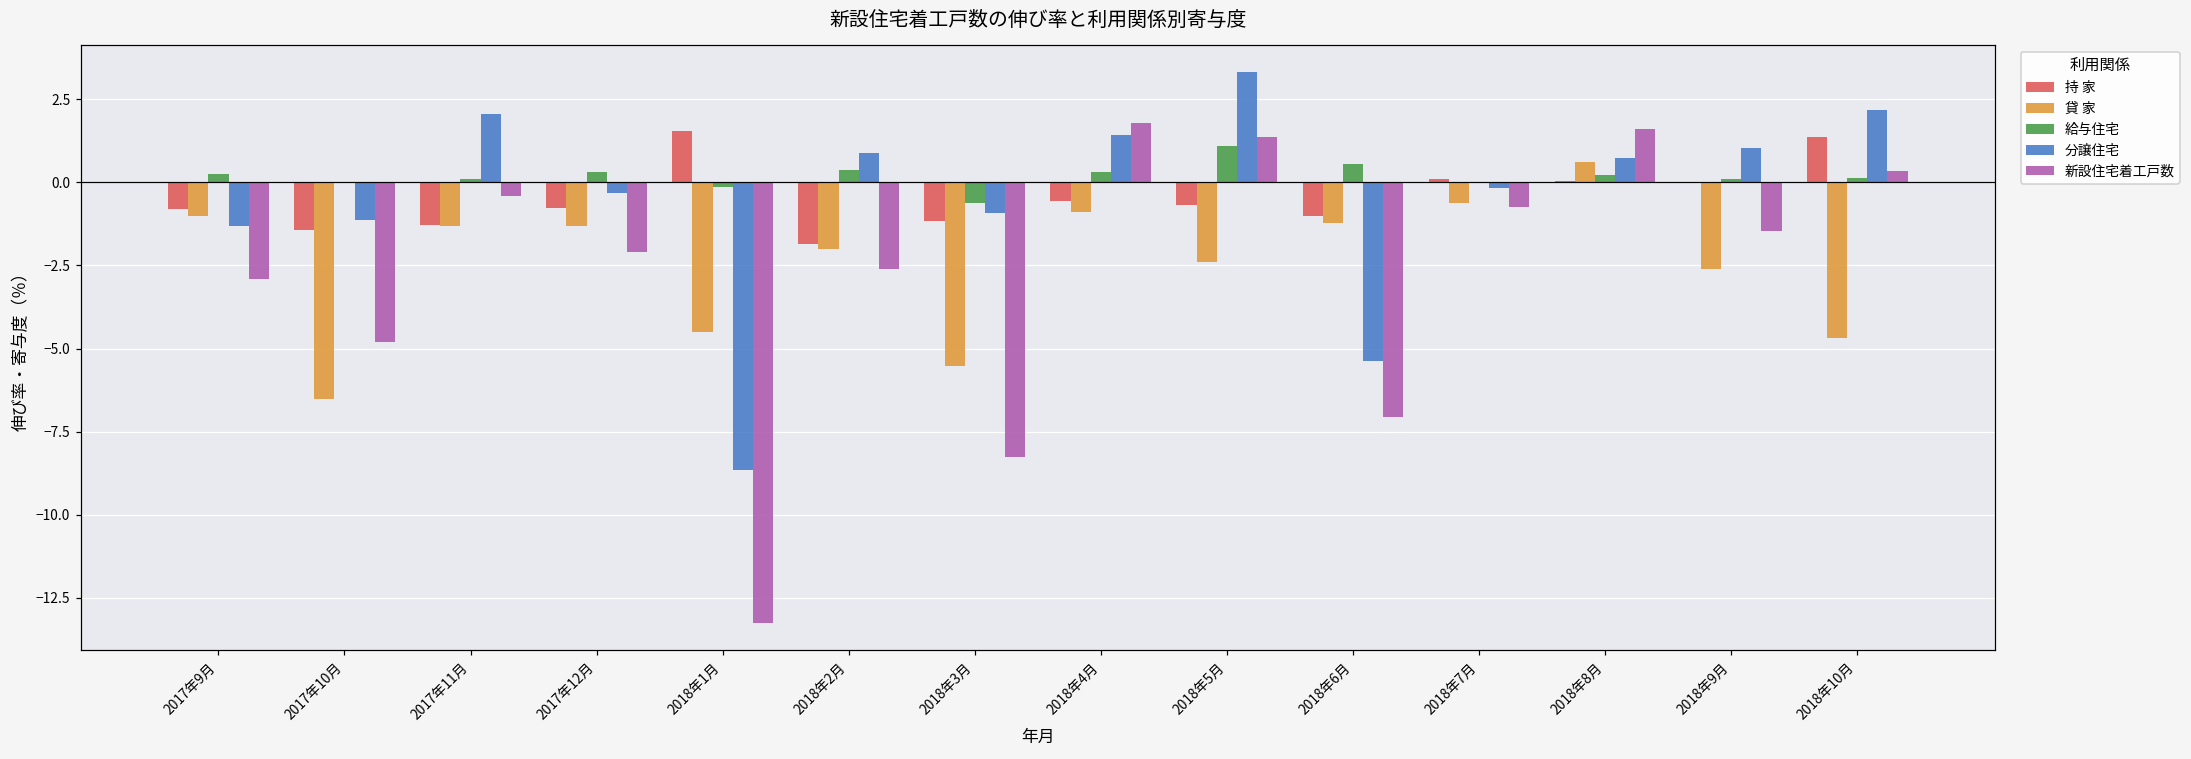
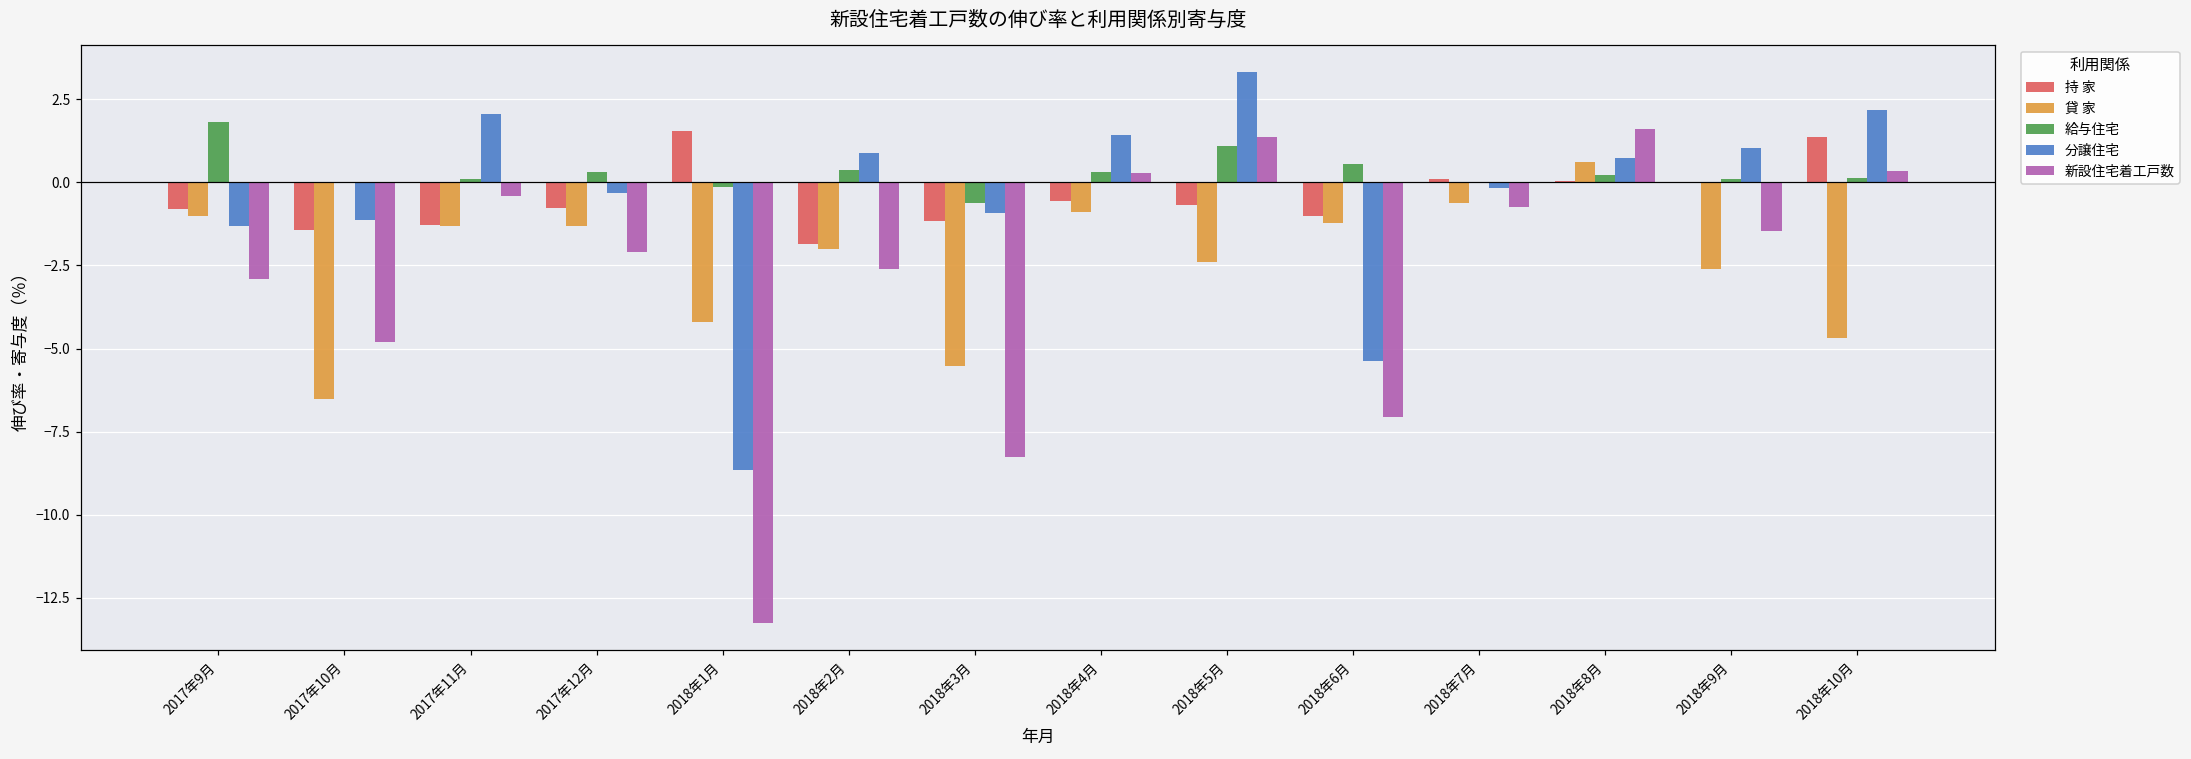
  {
    "持 家": {
      "2017年9月": -0.8,
      "2017年10月": -1.4,
      "2017年11月": -1.3,
      "2017年12月": -0.8,
      "2018年1月": 1.6,
      "2018年2月": -1.8,
      "2018年3月": -1.2,
      "2018年4月": -0.6,
      "2018年5月": -0.7,
      "2018年6月": -1.0,
      "2018年7月": 0.1,
      "2018年10月": 1.4
    },
    "貸 家": {
      "2017年9月": -1.0,
      "2017年10月": -6.5,
      "2017年11月": -1.3,
      "2017年12月": -1.3,
-     "2018年1月": -4.5,
+     "2018年1月": -4.2,
      "2018年2月": -2.0,
      "2018年3月": -5.5,
      "2018年4月": -0.9,
      "2018年5月": -2.4,
      "2018年6月": -1.2,
      "2018年7月": -0.6,
      "2018年8月": 0.6,
      "2018年9月": -2.6,
      "2018年10月": -4.7
    },
    "給与住宅": {
-     "2017年9月": 0.2,
+     "2017年9月": 1.8,
      "2017年11月": 0.1,
      "2017年12月": 0.3,
      "2018年1月": -0.2,
      "2018年2月": 0.4,
      "2018年3月": -0.6,
      "2018年4月": 0.3,
      "2018年5月": 1.1,
      "2018年6月": 0.6,
      "2018年8月": 0.2,
      "2018年9月": 0.1,
      "2018年10月": 0.1
    },
    "分譲住宅": {
      "2017年9月": -1.3,
      "2017年10月": -1.1,
      "2017年11月": 2.1,
      "2017年12月": -0.3,
      "2018年1月": -8.6,
      "2018年2月": 0.9,
      "2018年3月": -0.9,
      "2018年4月": 1.4,
      "2018年5月": 3.3,
      "2018年6月": -5.4,
      "2018年7月": -0.2,
      "2018年8月": 0.7,
      "2018年9月": 1.0,
      "2018年10月": 2.2
    },
    "新設住宅着工戸数": {
      "2017年9月": -2.9,
      "2017年10月": -4.8,
      "2017年11月": -0.4,
      "2017年12月": -2.1,
      "2018年1月": -13.2,
      "2018年2月": -2.6,
      "2018年3月": -8.3,
-     "2018年4月": 1.8,
+     "2018年4月": 0.3,
      "2018年5月": 1.3,
      "2018年6月": -7.1,
      "2018年7月": -0.7,
      "2018年8月": 1.6,
      "2018年9月": -1.5,
      "2018年10月": 0.3
    }
  }
